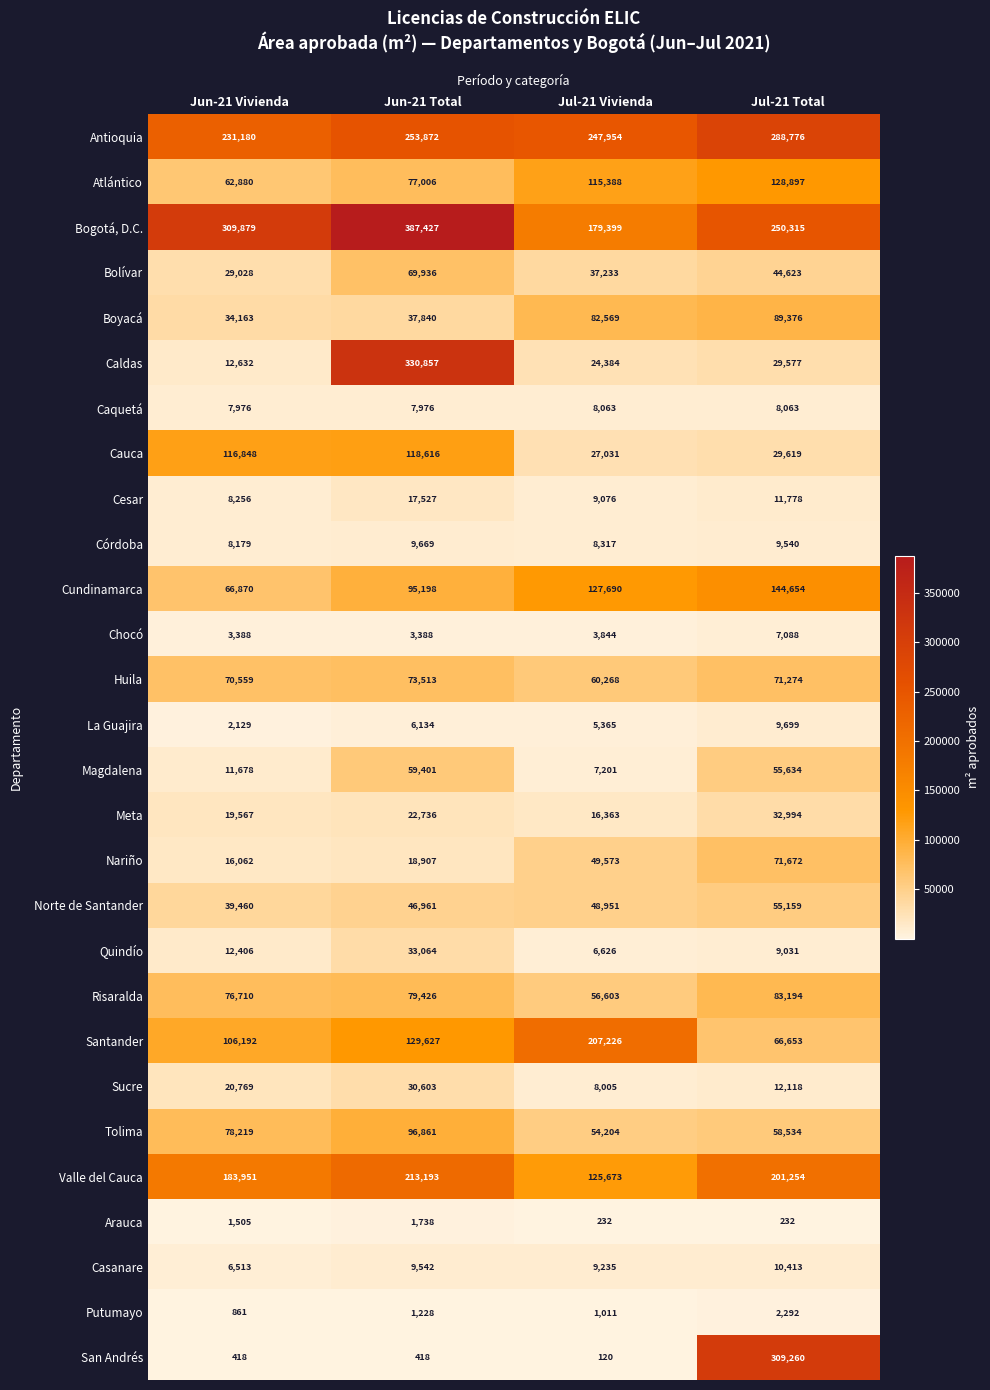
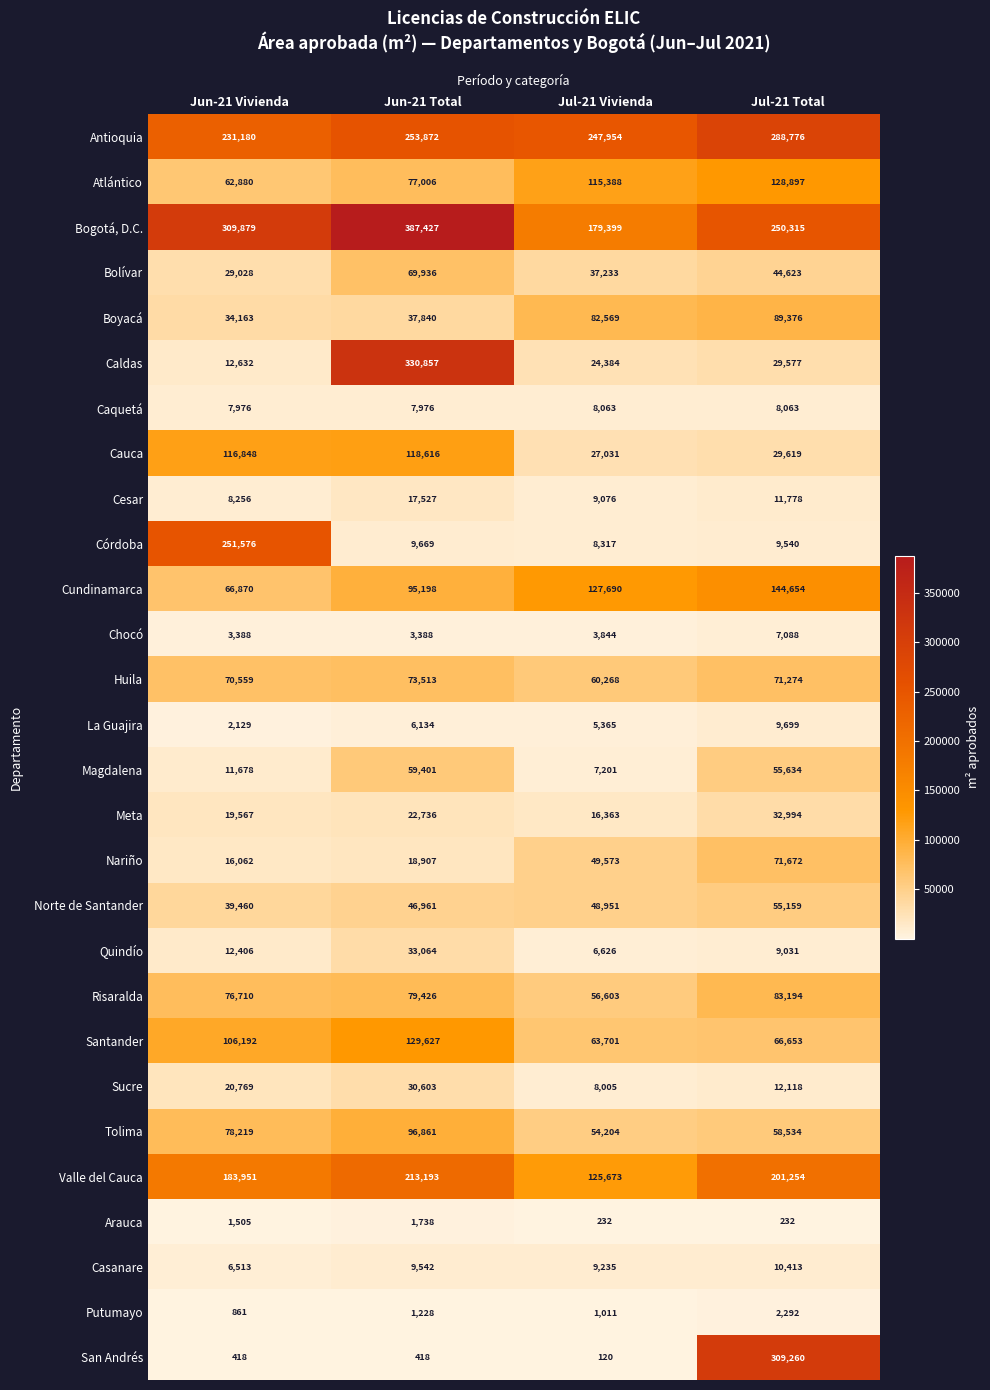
  {
    "Antioquia": {
      "Jun-21 Vivienda": "231,180",
      "Jun-21 Total": "253,872",
      "Jul-21 Vivienda": "247,954",
      "Jul-21 Total": "288,776"
    },
    "Atlántico": {
      "Jun-21 Vivienda": "62,880",
      "Jun-21 Total": "77,006",
      "Jul-21 Vivienda": "115,388",
      "Jul-21 Total": "128,897"
    },
    "Bogotá, D.C.": {
      "Jun-21 Vivienda": "309,879",
      "Jun-21 Total": "387,427",
      "Jul-21 Vivienda": "179,399",
      "Jul-21 Total": "250,315"
    },
    "Bolívar": {
      "Jun-21 Vivienda": "29,028",
      "Jun-21 Total": "69,936",
      "Jul-21 Vivienda": "37,233",
      "Jul-21 Total": "44,623"
    },
    "Boyacá": {
      "Jun-21 Vivienda": "34,163",
      "Jun-21 Total": "37,840",
      "Jul-21 Vivienda": "82,569",
      "Jul-21 Total": "89,376"
    },
    "Caldas": {
      "Jun-21 Vivienda": "12,632",
      "Jun-21 Total": "330,857",
      "Jul-21 Vivienda": "24,384",
      "Jul-21 Total": "29,577"
    },
    "Caquetá": {
      "Jun-21 Vivienda": "7,976",
      "Jun-21 Total": "7,976",
      "Jul-21 Vivienda": "8,063",
      "Jul-21 Total": "8,063"
    },
    "Cauca": {
      "Jun-21 Vivienda": "116,848",
      "Jun-21 Total": "118,616",
      "Jul-21 Vivienda": "27,031",
      "Jul-21 Total": "29,619"
    },
    "Cesar": {
      "Jun-21 Vivienda": "8,256",
      "Jun-21 Total": "17,527",
      "Jul-21 Vivienda": "9,076",
      "Jul-21 Total": "11,778"
    },
    "Córdoba": {
-     "Jun-21 Vivienda": "8,179",
+     "Jun-21 Vivienda": "251,576",
      "Jun-21 Total": "9,669",
      "Jul-21 Vivienda": "8,317",
      "Jul-21 Total": "9,540"
    },
    "Cundinamarca": {
      "Jun-21 Vivienda": "66,870",
      "Jun-21 Total": "95,198",
      "Jul-21 Vivienda": "127,690",
      "Jul-21 Total": "144,654"
    },
    "Chocó": {
      "Jun-21 Vivienda": "3,388",
      "Jun-21 Total": "3,388",
      "Jul-21 Vivienda": "3,844",
      "Jul-21 Total": "7,088"
    },
    "Huila": {
      "Jun-21 Vivienda": "70,559",
      "Jun-21 Total": "73,513",
      "Jul-21 Vivienda": "60,268",
      "Jul-21 Total": "71,274"
    },
    "La Guajira": {
      "Jun-21 Vivienda": "2,129",
      "Jun-21 Total": "6,134",
      "Jul-21 Vivienda": "5,365",
      "Jul-21 Total": "9,699"
    },
    "Magdalena": {
      "Jun-21 Vivienda": "11,678",
      "Jun-21 Total": "59,401",
      "Jul-21 Vivienda": "7,201",
      "Jul-21 Total": "55,634"
    },
    "Meta": {
      "Jun-21 Vivienda": "19,567",
      "Jun-21 Total": "22,736",
      "Jul-21 Vivienda": "16,363",
      "Jul-21 Total": "32,994"
    },
    "Nariño": {
      "Jun-21 Vivienda": "16,062",
      "Jun-21 Total": "18,907",
      "Jul-21 Vivienda": "49,573",
      "Jul-21 Total": "71,672"
    },
    "Norte de Santander": {
      "Jun-21 Vivienda": "39,460",
      "Jun-21 Total": "46,961",
      "Jul-21 Vivienda": "48,951",
      "Jul-21 Total": "55,159"
    },
    "Quindío": {
      "Jun-21 Vivienda": "12,406",
      "Jun-21 Total": "33,064",
      "Jul-21 Vivienda": "6,626",
      "Jul-21 Total": "9,031"
    },
    "Risaralda": {
      "Jun-21 Vivienda": "76,710",
      "Jun-21 Total": "79,426",
      "Jul-21 Vivienda": "56,603",
      "Jul-21 Total": "83,194"
    },
    "Santander": {
      "Jun-21 Vivienda": "106,192",
      "Jun-21 Total": "129,627",
-     "Jul-21 Vivienda": "207,226",
+     "Jul-21 Vivienda": "63,701",
      "Jul-21 Total": "66,653"
    },
    "Sucre": {
      "Jun-21 Vivienda": "20,769",
      "Jun-21 Total": "30,603",
      "Jul-21 Vivienda": "8,005",
      "Jul-21 Total": "12,118"
    },
    "Tolima": {
      "Jun-21 Vivienda": "78,219",
      "Jun-21 Total": "96,861",
      "Jul-21 Vivienda": "54,204",
      "Jul-21 Total": "58,534"
    },
    "Valle del Cauca": {
      "Jun-21 Vivienda": "183,951",
      "Jun-21 Total": "213,193",
      "Jul-21 Vivienda": "125,673",
      "Jul-21 Total": "201,254"
    },
    "Arauca": {
      "Jun-21 Vivienda": "1,505",
      "Jun-21 Total": "1,738",
      "Jul-21 Vivienda": "232",
      "Jul-21 Total": "232"
    },
    "Casanare": {
      "Jun-21 Vivienda": "6,513",
      "Jun-21 Total": "9,542",
      "Jul-21 Vivienda": "9,235",
      "Jul-21 Total": "10,413"
    },
    "Putumayo": {
      "Jun-21 Vivienda": "861",
      "Jun-21 Total": "1,228",
      "Jul-21 Vivienda": "1,011",
      "Jul-21 Total": "2,292"
    },
    "San Andrés": {
      "Jun-21 Vivienda": "418",
      "Jun-21 Total": "418",
      "Jul-21 Vivienda": "120",
      "Jul-21 Total": "309,260"
    }
  }
